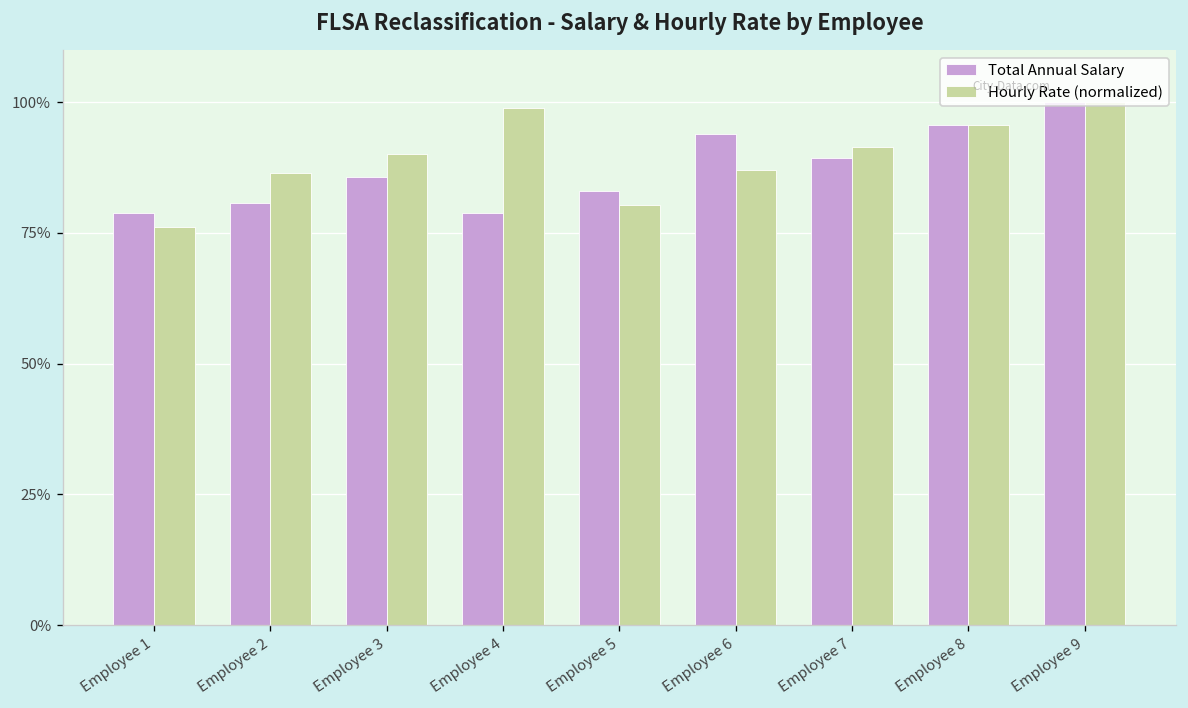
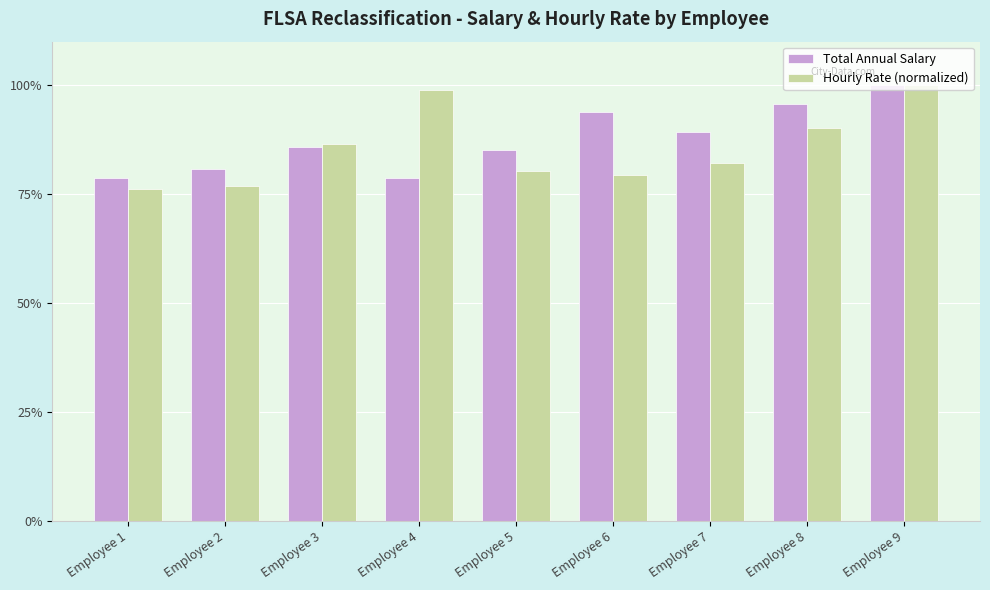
  {
    "Total Annual Salary": {
      "Employee 1": "79%",
      "Employee 2": "81%",
      "Employee 3": "86%",
      "Employee 4": "79%",
-     "Employee 5": "83%",
+     "Employee 5": "85%",
      "Employee 6": "94%",
      "Employee 7": "89%",
      "Employee 8": "96%"
    },
    "Hourly Rate (normalized)": {
      "Employee 1": "76%",
-     "Employee 2": "87%",
-     "Employee 3": "90%",
+     "Employee 2": "77%",
+     "Employee 3": "87%",
      "Employee 4": "99%",
      "Employee 5": "80%",
-     "Employee 6": "87%",
-     "Employee 7": "91%",
-     "Employee 8": "96%"
+     "Employee 6": "79%",
+     "Employee 7": "82%",
+     "Employee 8": "90%"
    }
  }
